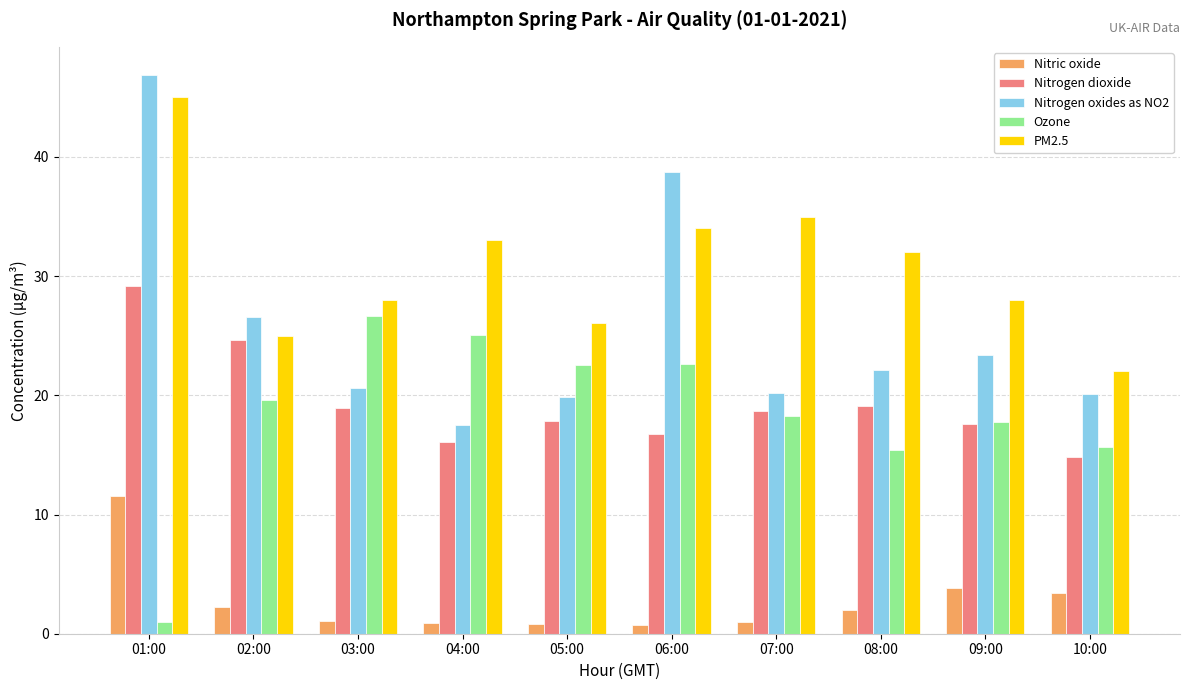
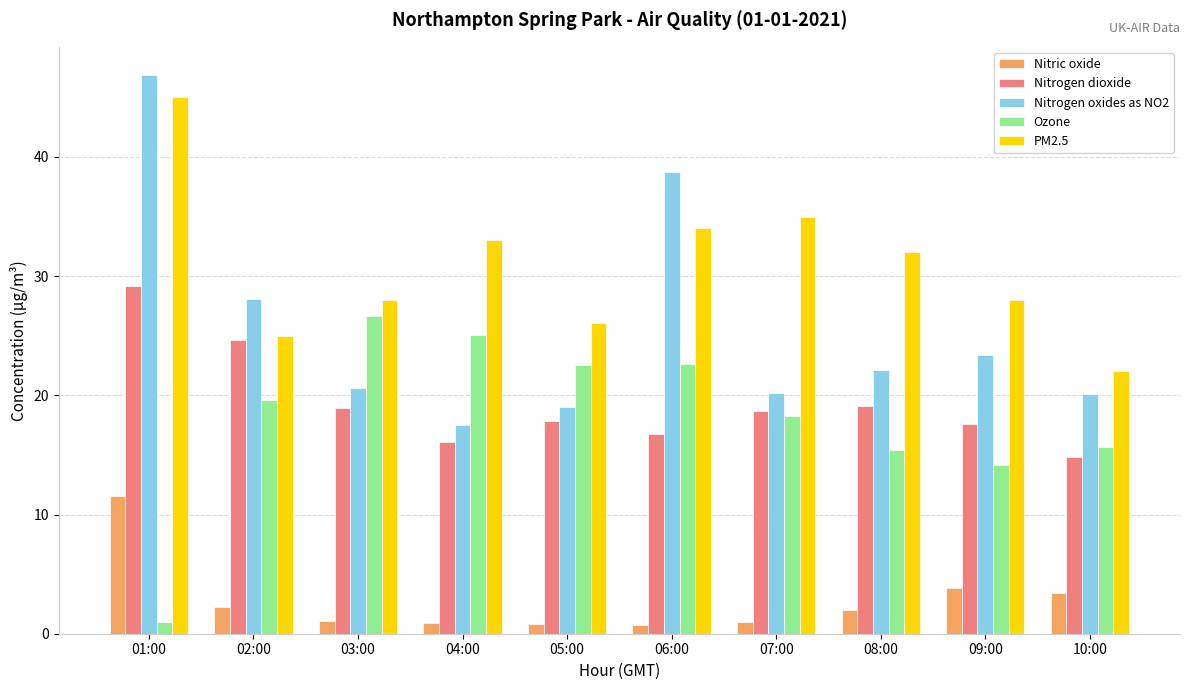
  {
    "Nitrogen oxides as NO2": {
      "01:00": 46.9,
-     "02:00": 26.6,
+     "02:00": 28.1,
      "03:00": 20.7,
      "04:00": 17.5,
-     "05:00": 19.9,
+     "05:00": 19.1,
      "06:00": 38.7,
      "07:00": 20.2,
      "08:00": 22.2,
      "09:00": 23.4,
      "10:00": 20.1
    },
    "Ozone": {
      "01:00": 1.0,
      "02:00": 19.6,
      "03:00": 26.6,
      "04:00": 25.0,
      "05:00": 22.5,
      "06:00": 22.6,
      "07:00": 18.3,
      "08:00": 15.4,
-     "09:00": 17.8,
+     "09:00": 14.2,
      "10:00": 15.7
    },
    "PM2.5": {
      "01:00": 45.0,
      "02:00": 25.0,
      "03:00": 28.0,
      "04:00": 33.0,
      "05:00": 26.1,
      "06:00": 34.0,
      "07:00": 35.0,
      "08:00": 32.0,
      "09:00": 28.0,
      "10:00": 22.0
    }
  }
